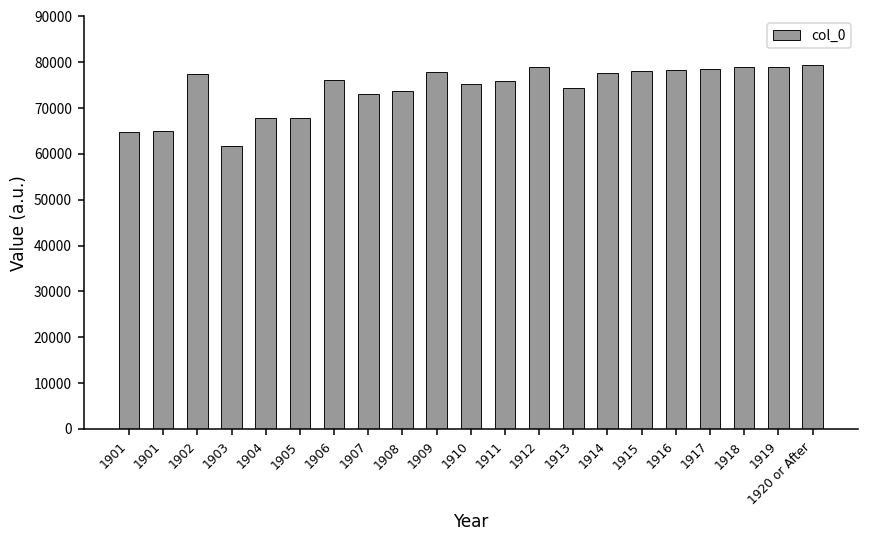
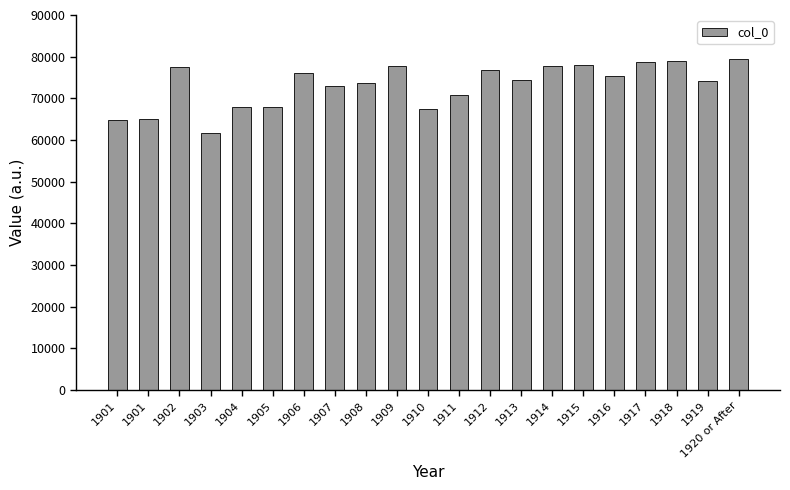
  {
    "1902": 77000,
    "1903": 62000,
    "1904": 68000,
    "1905": 68000,
    "1906": 76000,
    "1907": 73000,
    "1908": 74000,
    "1909": 78000,
-   "1910": 75000,
-   "1911": 76000,
-   "1912": 79000,
+   "1910": 67000,
+   "1911": 71000,
+   "1912": 77000,
    "1913": 74000,
    "1914": 78000,
    "1915": 78000,
-   "1916": 78000,
+   "1916": 75000,
    "1917": 79000,
    "1918": 79000,
-   "1919": 79000,
+   "1919": 74000,
    "1920 or After": 79000
  }
